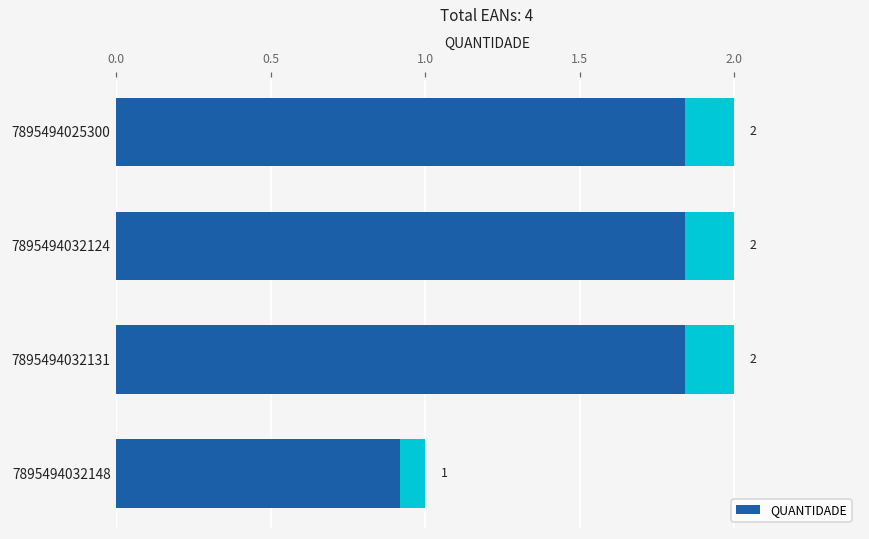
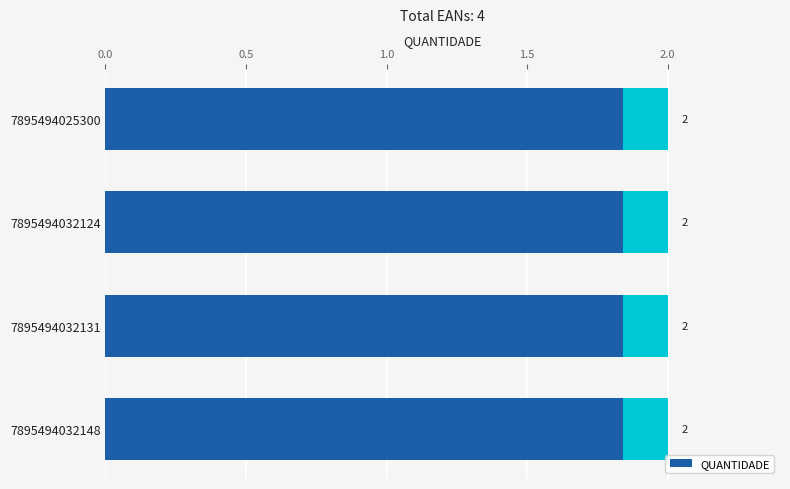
  {
    "QUANTIDADE": {
      "7895494025300": 2,
      "7895494032124": 2,
      "7895494032131": 2,
-     "7895494032148": 1
+     "7895494032148": 2
    }
  }
